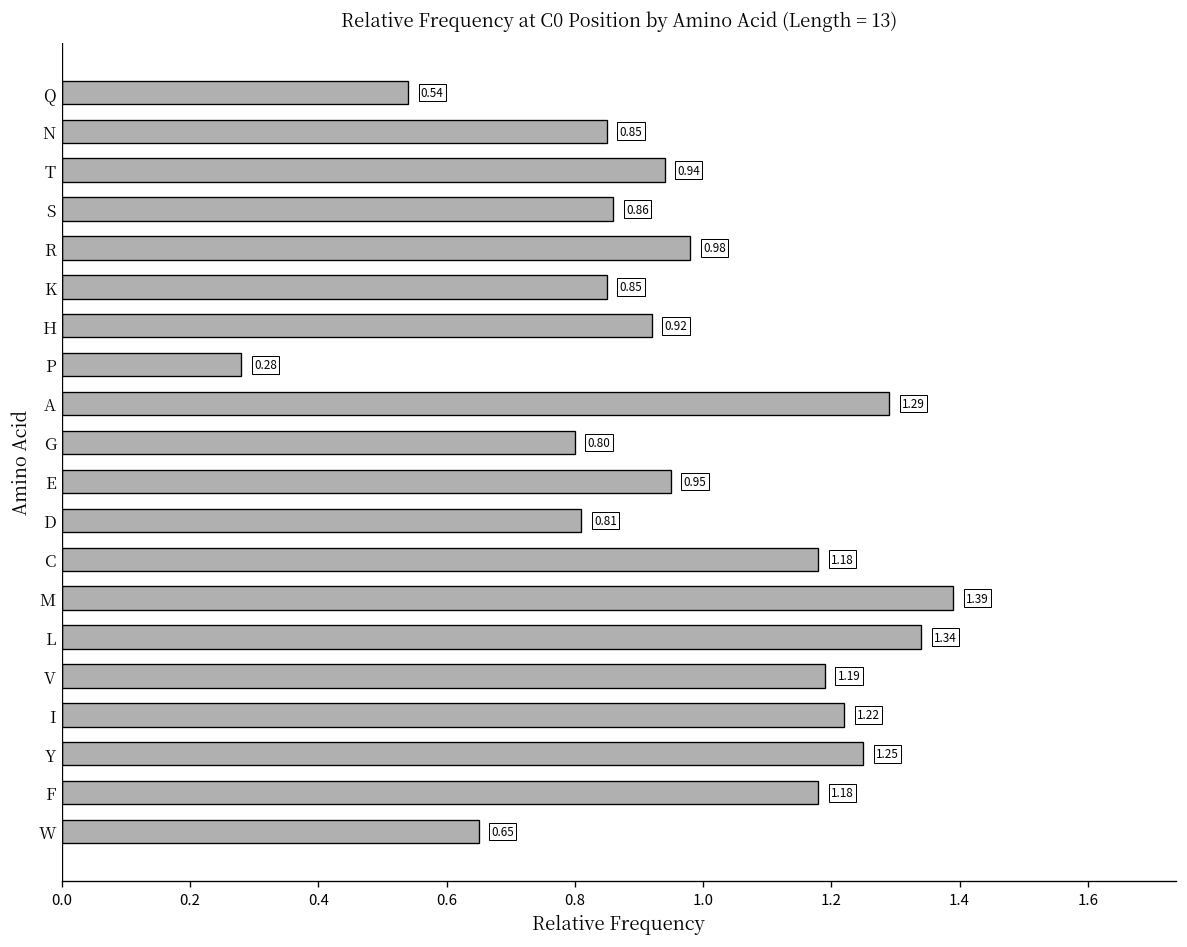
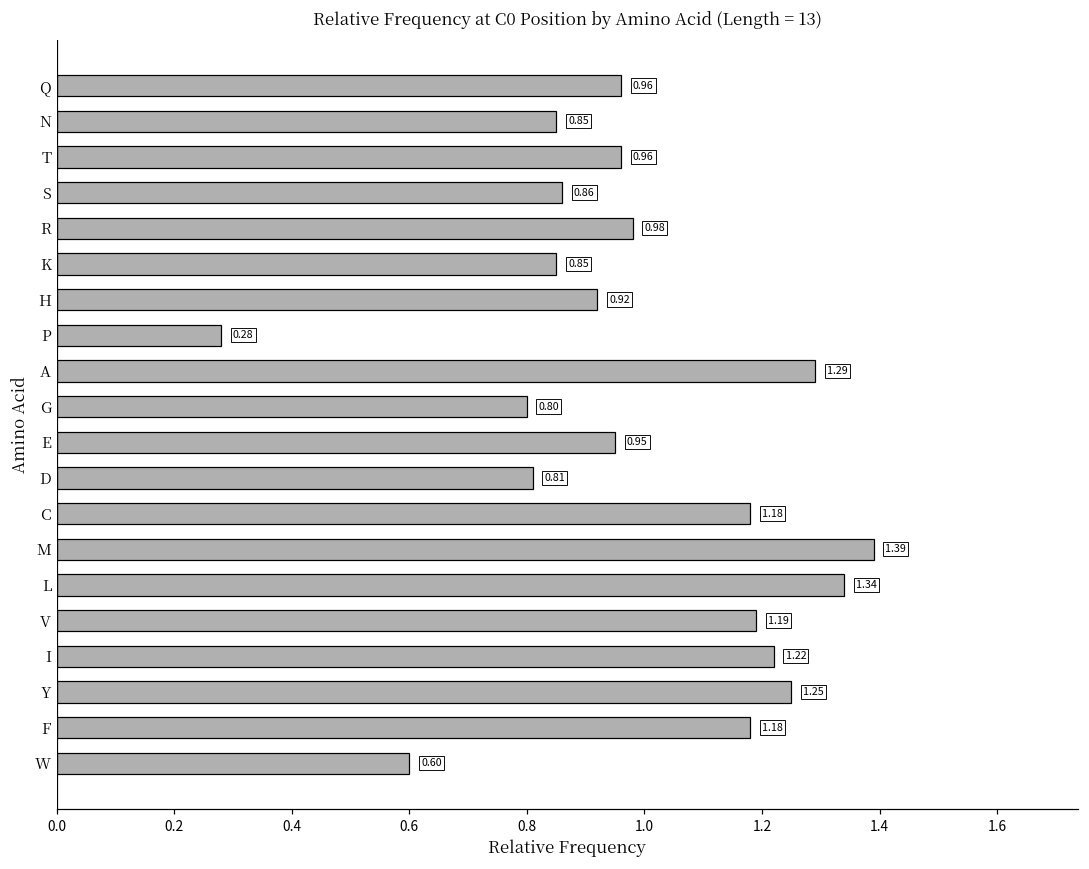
  {
-   "Q": 0.54,
-   "T": 0.94,
-   "W": 0.65
+   "Q": 0.96,
+   "T": 0.96,
+   "W": 0.60
  }
